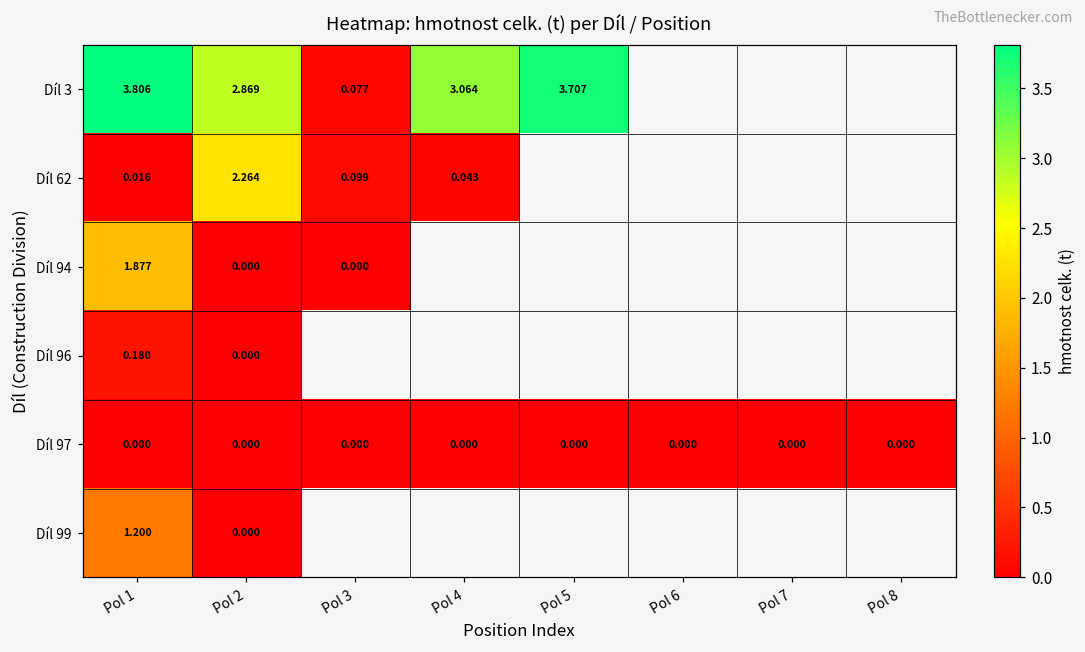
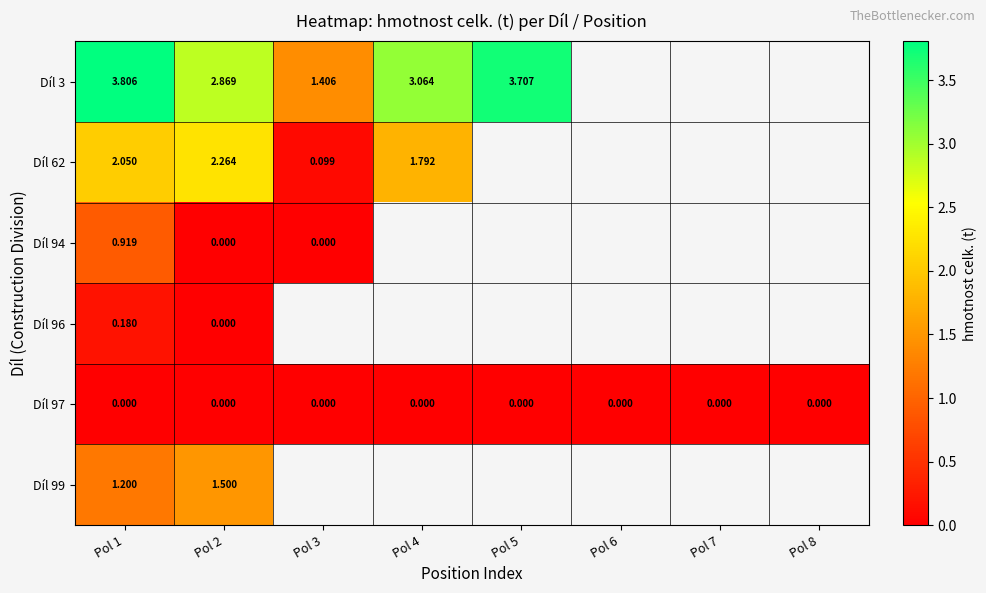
  {
    "Díl 3": {
      "Pol 1": 3.806,
      "Pol 2": 2.869,
-     "Pol 3": 0.077,
+     "Pol 3": 1.406,
      "Pol 4": 3.064,
      "Pol 5": 3.707
    },
    "Díl 62": {
-     "Pol 1": 0.016,
+     "Pol 1": 2.050,
      "Pol 2": 2.264,
      "Pol 3": 0.099,
-     "Pol 4": 0.043
+     "Pol 4": 1.792
    },
    "Díl 94": {
-     "Pol 1": 1.877,
+     "Pol 1": 0.919,
      "Pol 2": 0.000,
      "Pol 3": 0.000
    },
    "Díl 96": {
      "Pol 1": 0.180,
      "Pol 2": 0.000
    },
    "Díl 97": {
      "Pol 1": 0.000,
      "Pol 2": 0.000,
      "Pol 3": 0.000,
      "Pol 4": 0.000,
      "Pol 5": 0.000,
      "Pol 6": 0.000,
      "Pol 7": 0.000,
      "Pol 8": 0.000
    },
    "Díl 99": {
      "Pol 1": 1.200,
-     "Pol 2": 0.000
+     "Pol 2": 1.500
    }
  }
